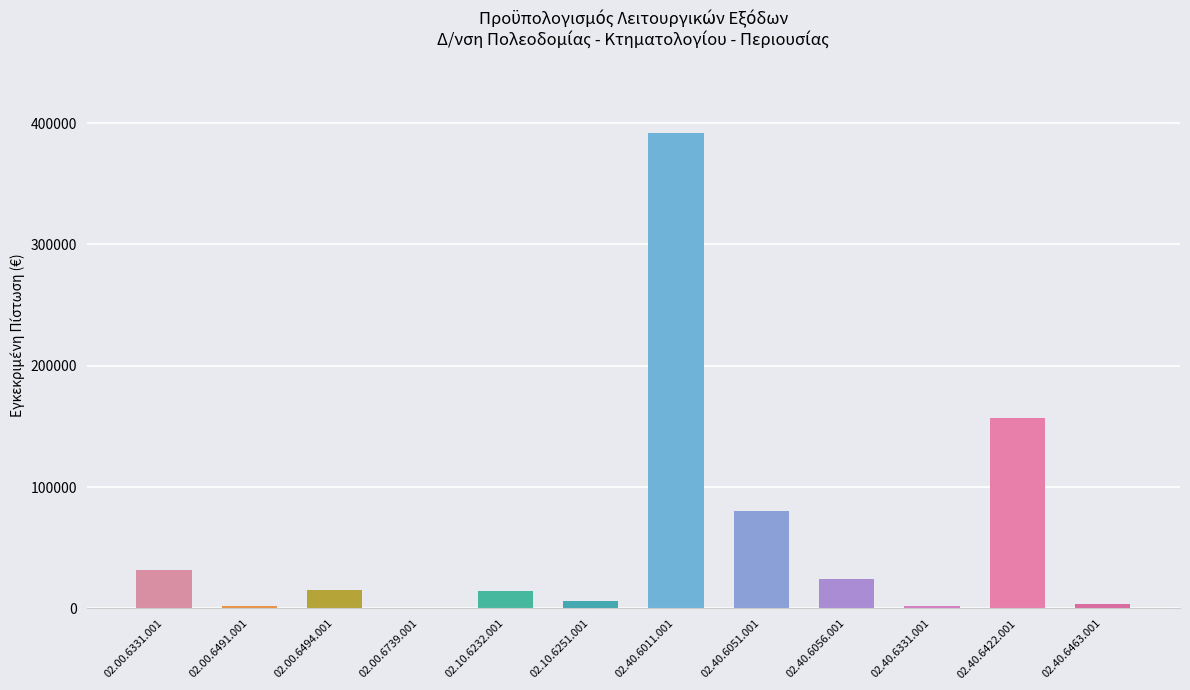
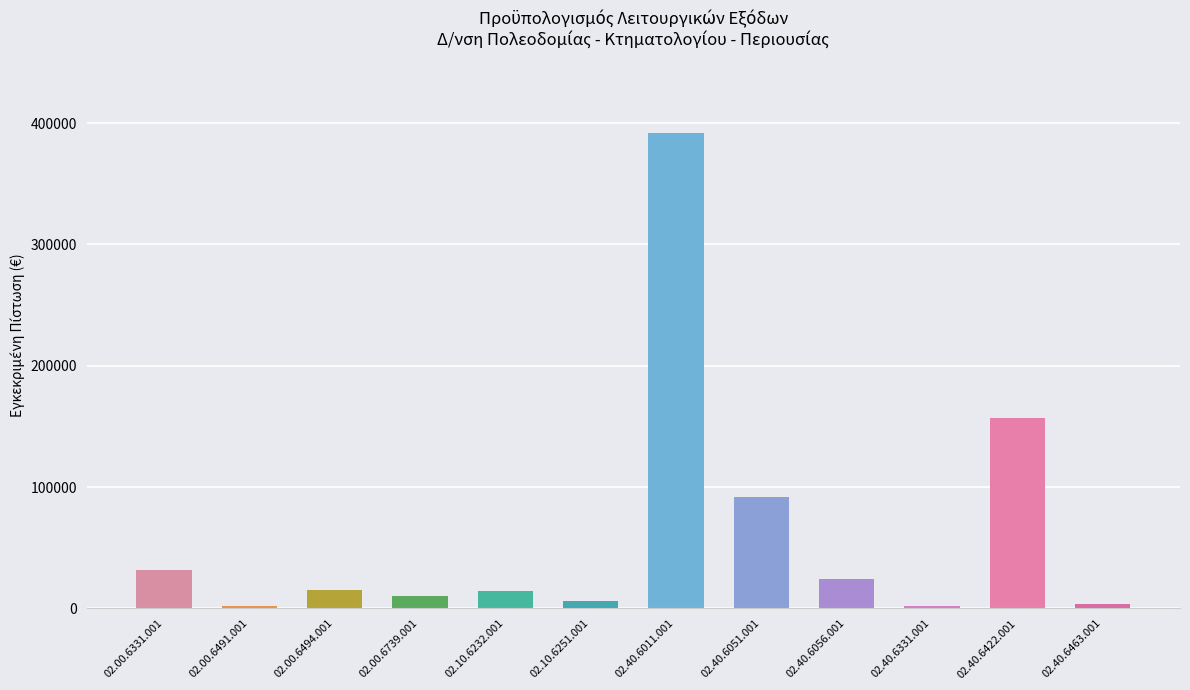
  {
    "02.00.6331.001": 32000,
    "02.00.6494.001": 15000,
-   "02.00.6739.001": 0,
+   "02.00.6739.001": 10000,
    "02.10.6232.001": 14000,
    "02.10.6251.001": 6000,
    "02.40.6011.001": 392000,
-   "02.40.6051.001": 80000,
+   "02.40.6051.001": 92000,
    "02.40.6056.001": 25000,
    "02.40.6422.001": 157000,
    "02.40.6463.001": 4000
  }
